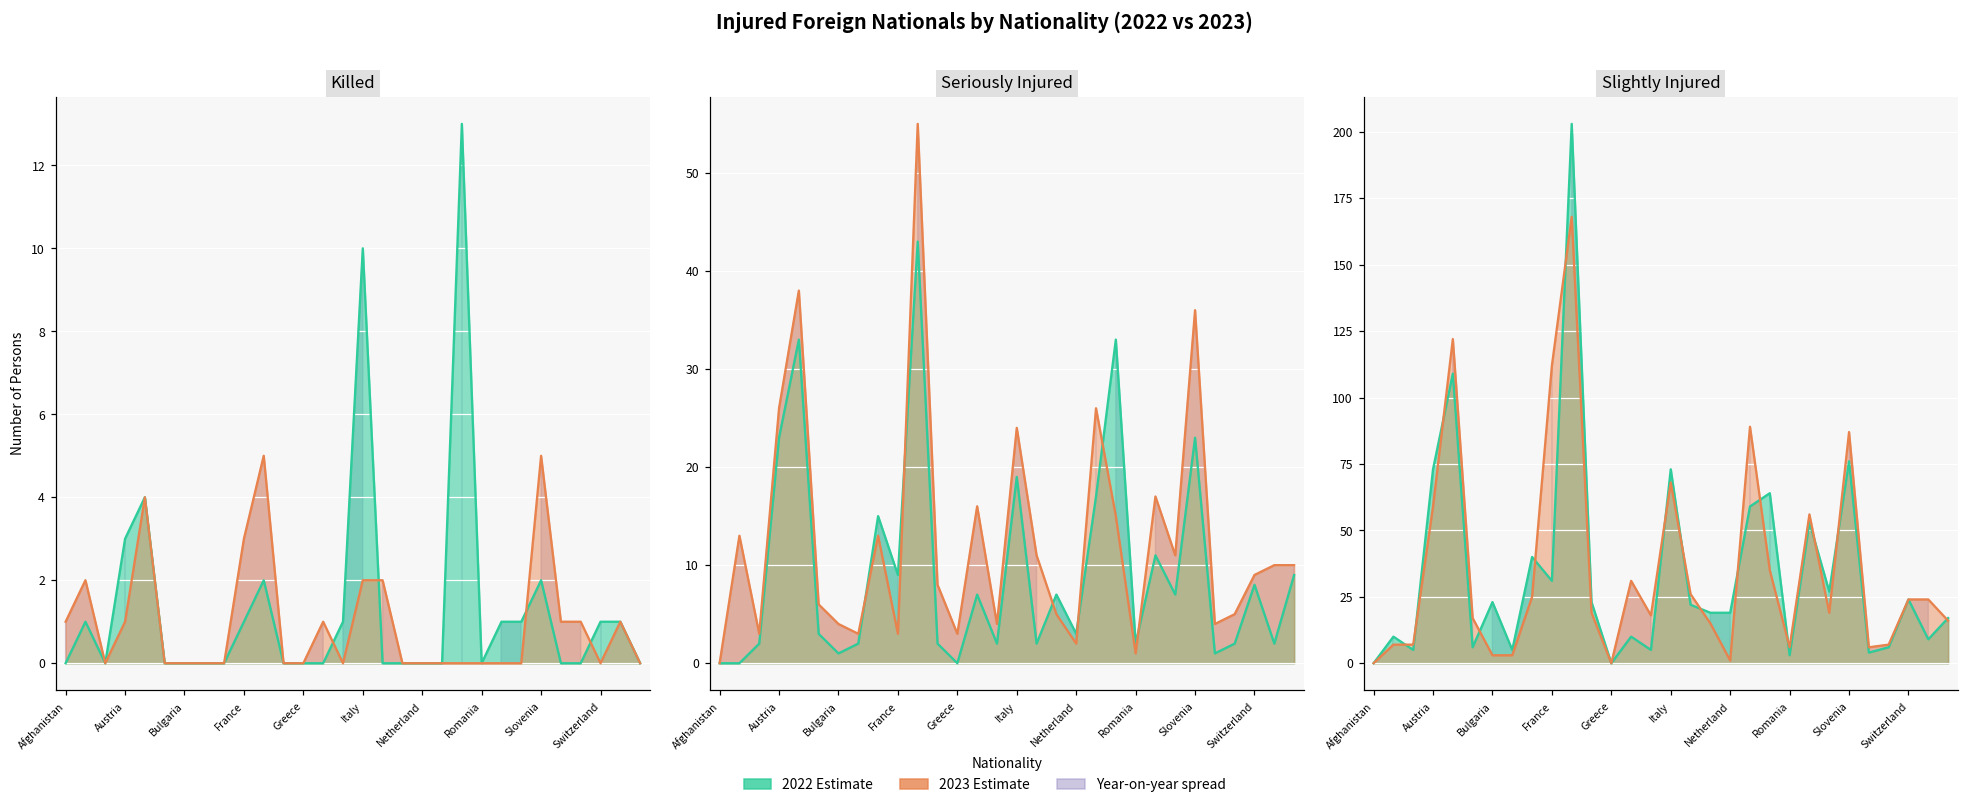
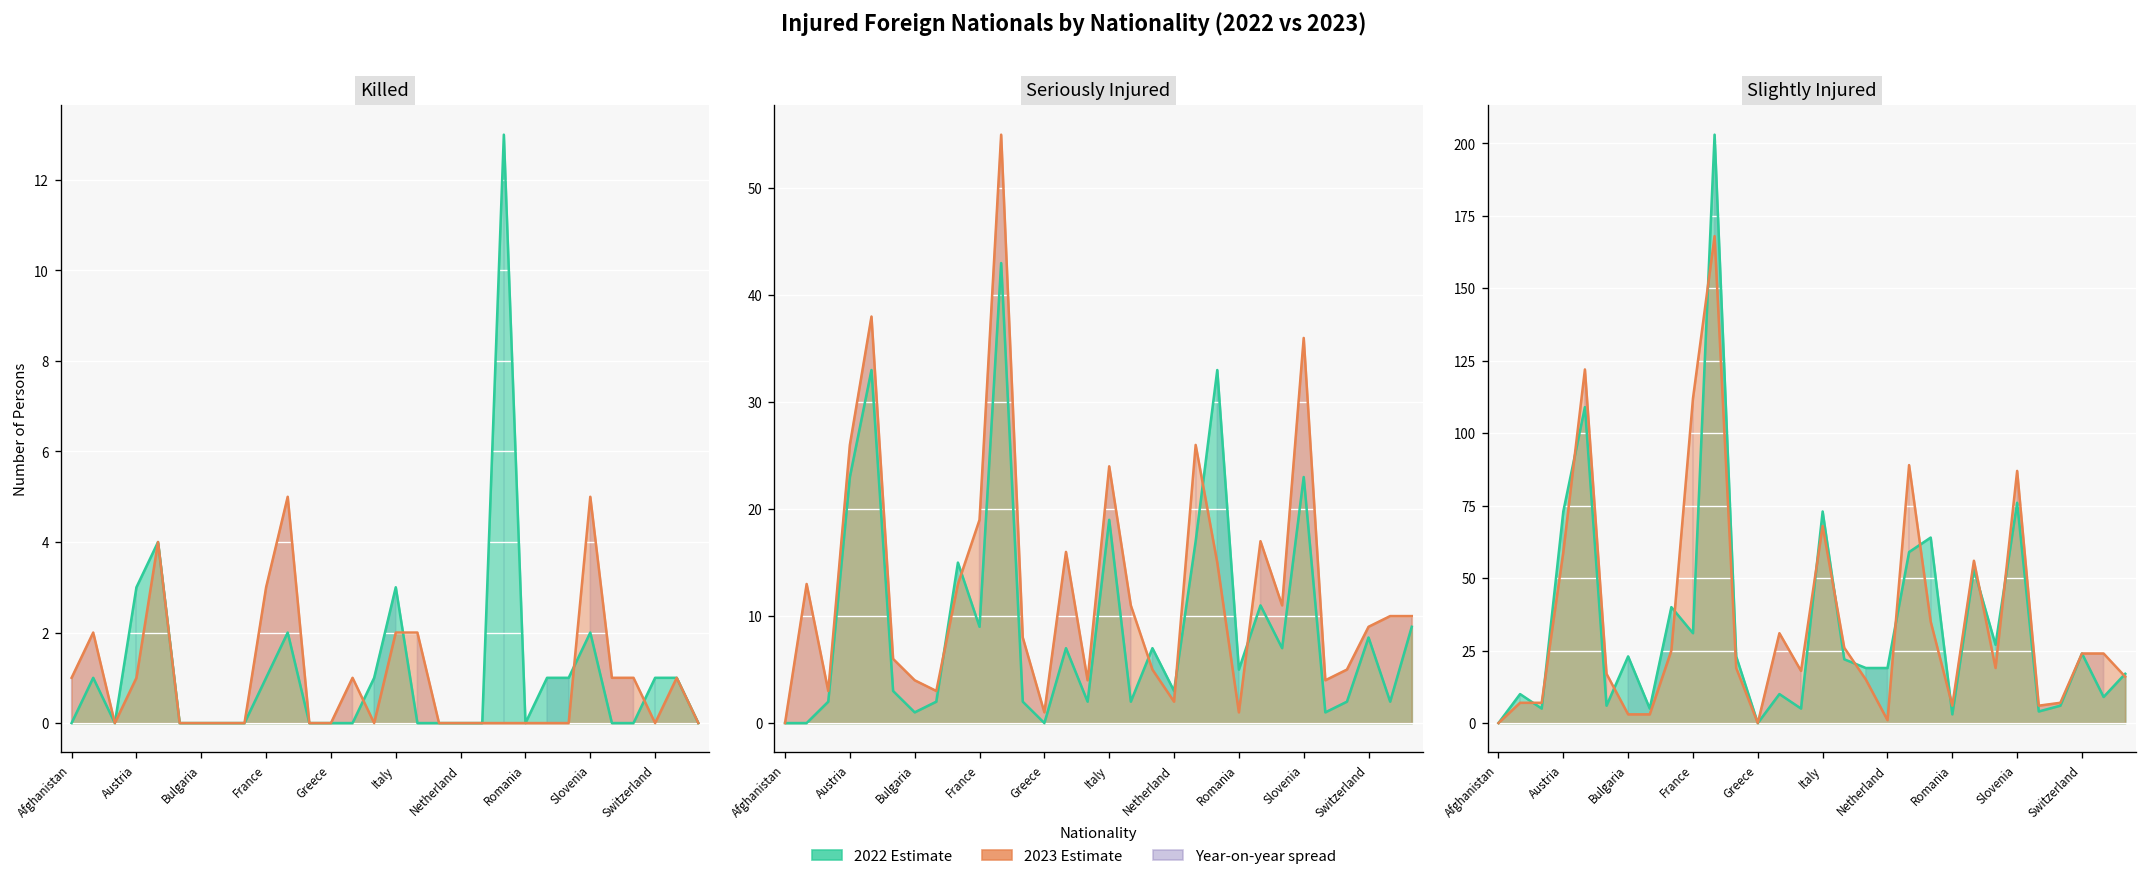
  {
    "Killed": {
      "2022 Estimate": {
        "Afghanistan": 0,
        "Austria": 3,
        "France": 1,
-       "Italy": 10,
+       "Italy": 3,
        "Slovenia": 2,
        "Switzerland": 1
      },
      "2023 Estimate": {
        "Afghanistan": 1,
        "Austria": 1,
        "France": 3,
        "Italy": 2,
        "Slovenia": 5,
        "Switzerland": 0
      }
    },
    "Seriously Injured": {
      "2022 Estimate": {
        "Austria": 23,
        "Bulgaria": 1,
        "France": 9,
        "Greece": 0,
        "Italy": 19,
        "Netherland": 3,
-       "Romania": 2,
+       "Romania": 5,
        "Slovenia": 23,
        "Switzerland": 8
      },
      "2023 Estimate": {
        "Austria": 26,
        "Bulgaria": 4,
-       "France": 3,
-       "Greece": 3,
+       "France": 19,
+       "Greece": 1,
        "Italy": 24,
        "Netherland": 2,
        "Romania": 1,
        "Slovenia": 36,
        "Switzerland": 9
      }
    },
    "Slightly Injured": {
      "2022 Estimate": {
        "Austria": 73,
        "Bulgaria": 23,
        "France": 31,
        "Italy": 73,
        "Netherland": 19,
        "Romania": 3,
        "Slovenia": 76
      },
      "2023 Estimate": {
        "Austria": 59,
        "Bulgaria": 3,
        "France": 112,
        "Italy": 68,
        "Netherland": 1,
        "Romania": 6,
        "Slovenia": 87
      }
    }
  }
